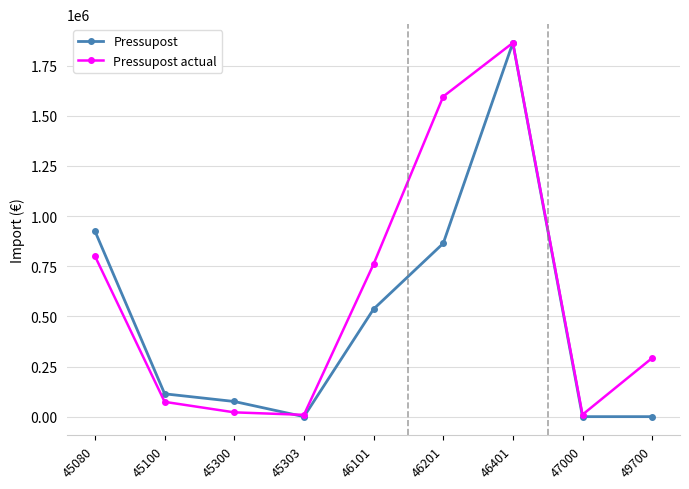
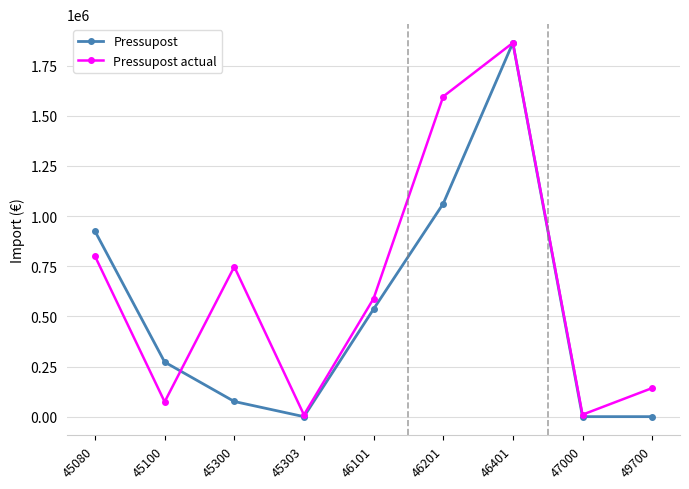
  {
    "Pressupost": {
      "45080": 920000,
-     "45100": 110000,
+     "45100": 270000,
      "45300": 80000,
      "46101": 540000,
-     "46201": 860000,
+     "46201": 1060000,
      "49700": 0
    },
    "Pressupost actual": {
      "45080": 800000,
      "45100": 70000,
-     "45300": 20000,
-     "46101": 760000,
+     "45300": 750000,
+     "46101": 590000,
      "46201": 1600000,
-     "49700": 290000
+     "49700": 140000
    }
  }
